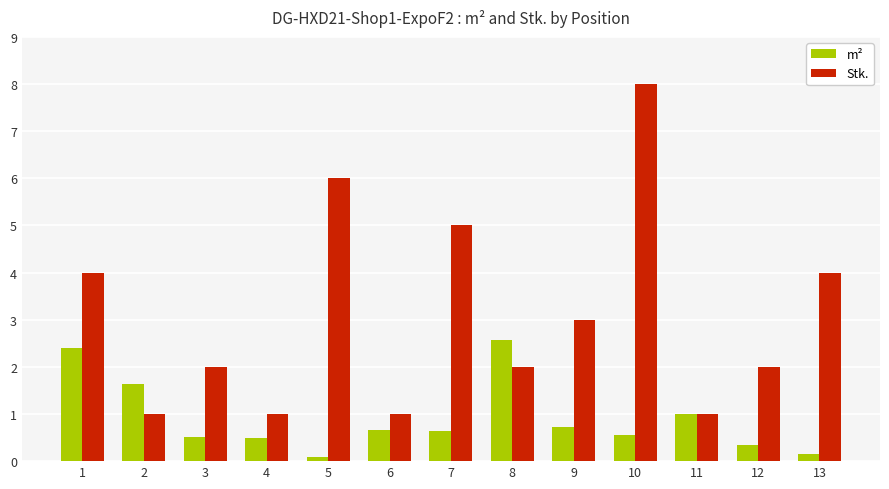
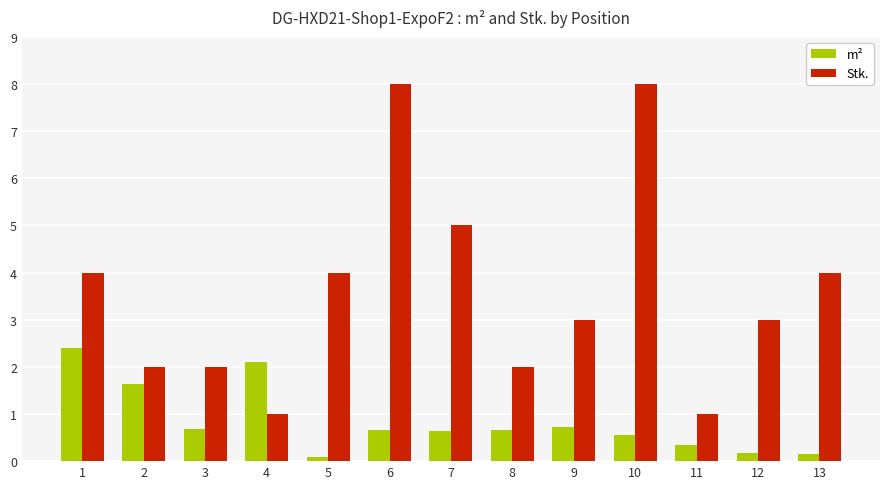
  {
    "m²": {
      "1": 2.4,
      "2": 1.6,
-     "3": 0.5,
-     "4": 0.5,
+     "3": 0.7,
+     "4": 2.1,
      "5": 0.1,
      "6": 0.7,
      "7": 0.6,
-     "8": 2.6,
+     "8": 0.7,
      "9": 0.7,
      "10": 0.6,
-     "11": 1.0,
-     "12": 0.3,
+     "11": 0.3,
+     "12": 0.2,
      "13": 0.2
    },
    "Stk.": {
      "1": 4,
-     "2": 1,
+     "2": 2,
      "3": 2,
      "4": 1,
-     "5": 6,
-     "6": 1,
+     "5": 4,
+     "6": 8,
      "7": 5,
      "8": 2,
      "9": 3,
      "10": 8,
      "11": 1,
-     "12": 2,
+     "12": 3,
      "13": 4
    }
  }
